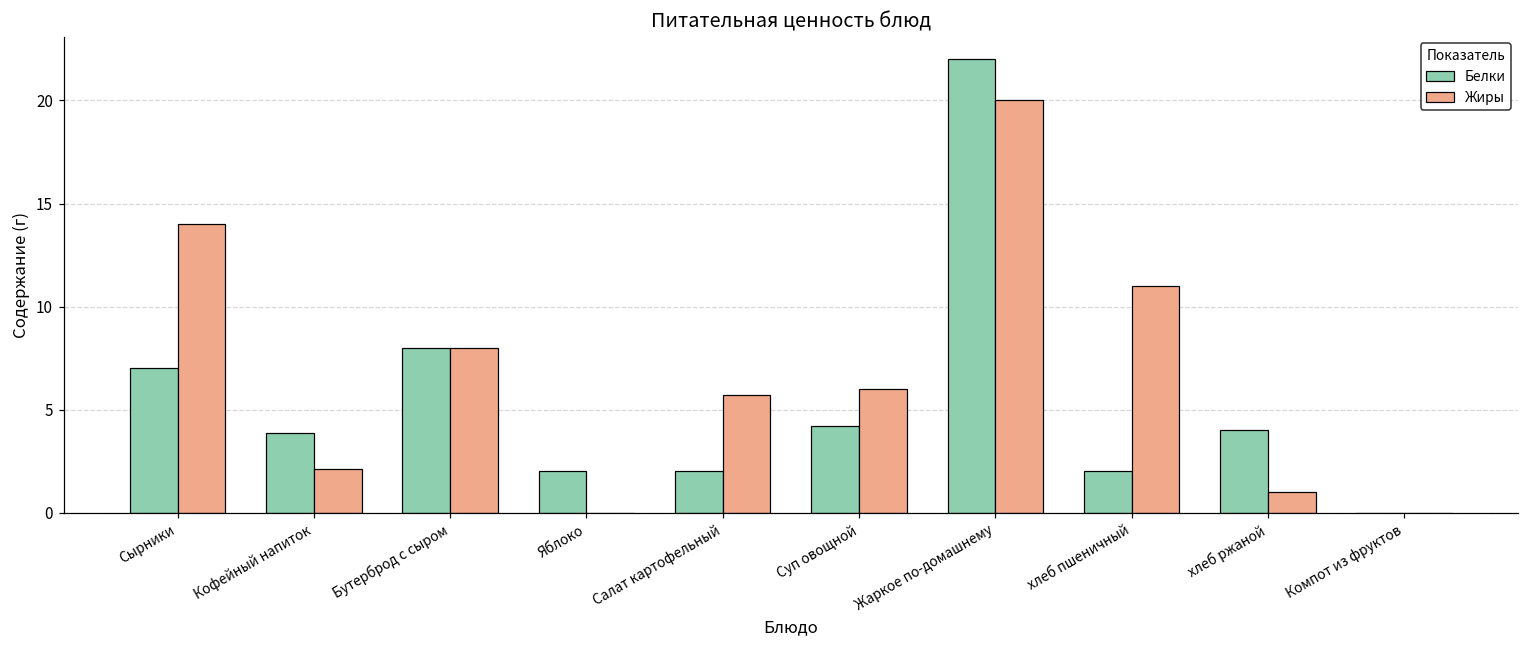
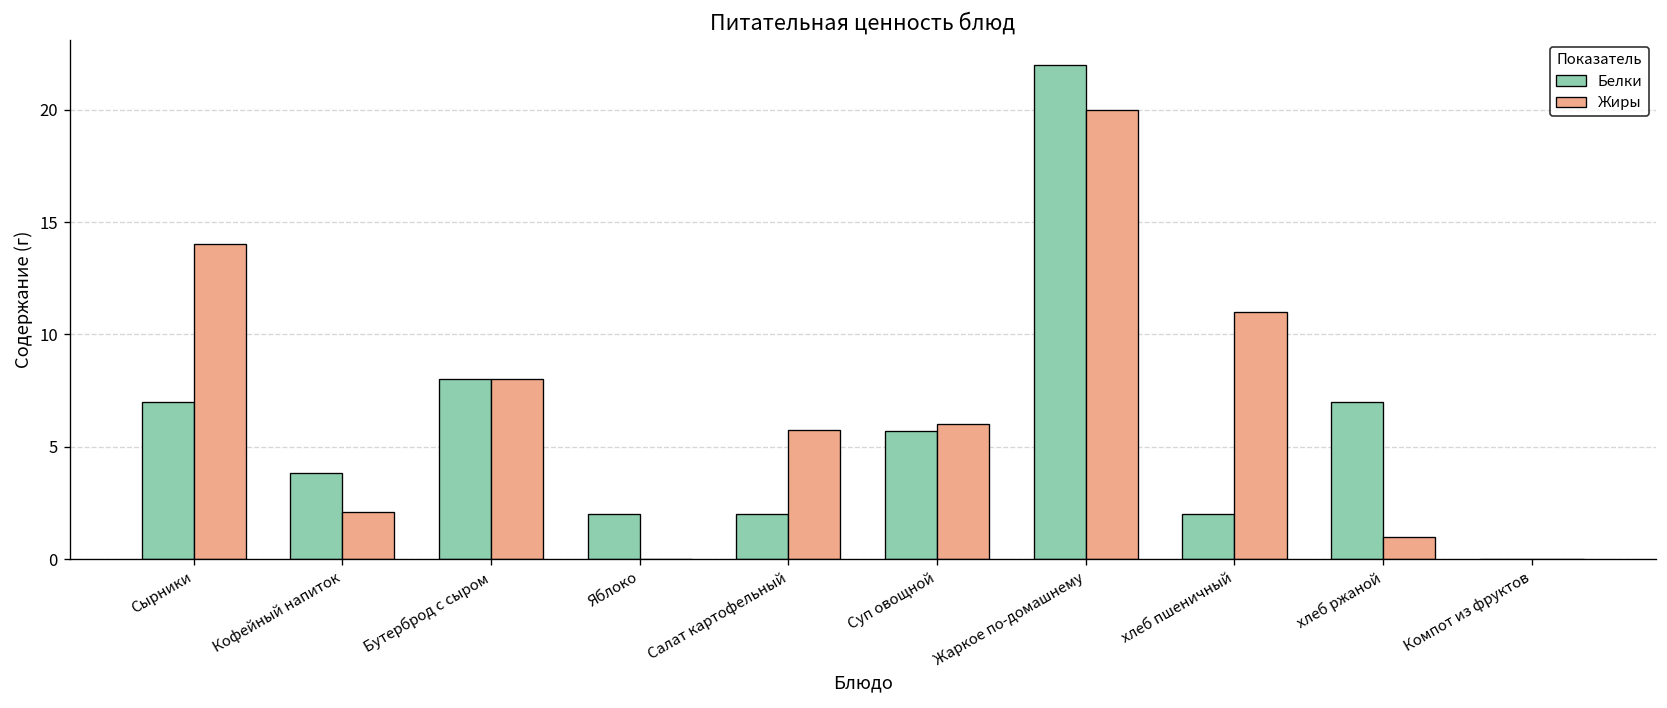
  {
    "Белки": {
      "Сырники": 7.0,
      "Кофейный напиток": 3.9,
      "Бутерброд с сыром": 8.0,
      "Яблоко": 2.0,
      "Салат картофельный": 2.0,
-     "Суп овощной": 4.2,
+     "Суп овощной": 5.7,
      "Жаркое по-домашнему": 22.0,
      "хлеб пшеничный": 2.0,
-     "хлеб ржаной": 4,
+     "хлеб ржаной": 7,
      "Компот из фруктов": 0.0
    },
    "Жиры": {
      "Сырники": 14.0,
      "Кофейный напиток": 2.1,
      "Бутерброд с сыром": 8.0,
      "Яблоко": 0.0,
      "Салат картофельный": 5.7,
      "Суп овощной": 6.0,
      "Жаркое по-домашнему": 20.0,
      "хлеб пшеничный": 11.0,
      "хлеб ржаной": 1.0,
      "Компот из фруктов": 0.0
    }
  }
